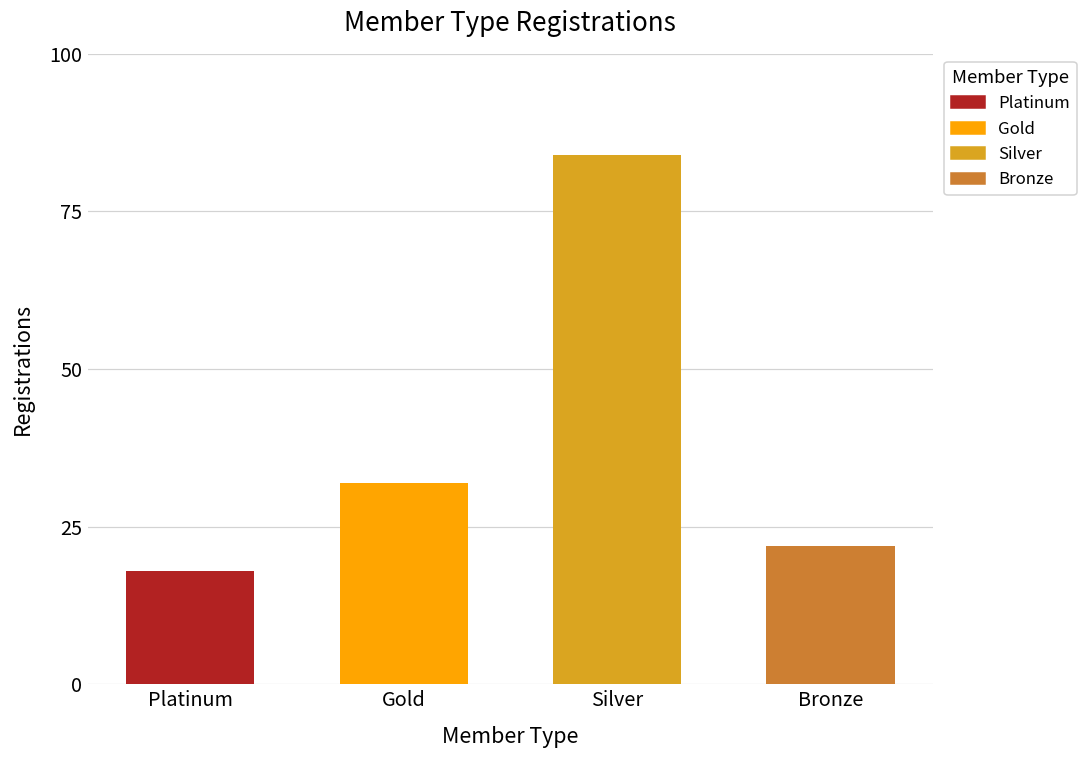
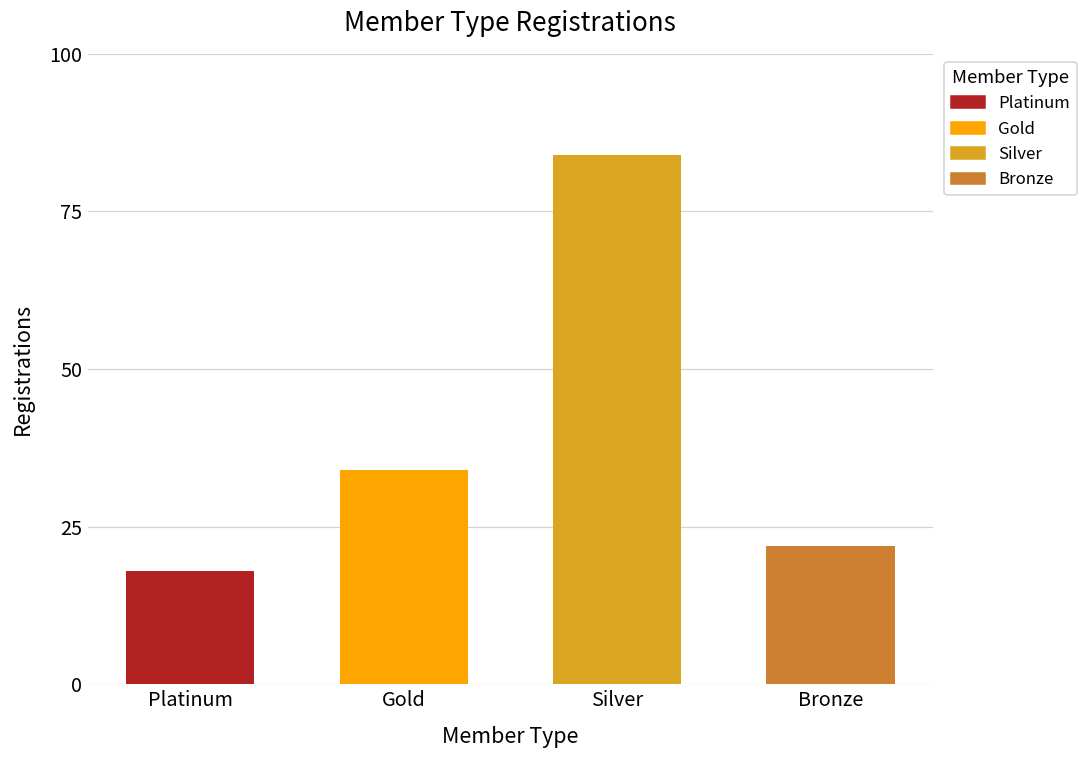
  {
    "Platinum": 18,
-   "Gold": 32,
+   "Gold": 34,
    "Silver": 84,
    "Bronze": 22
  }
